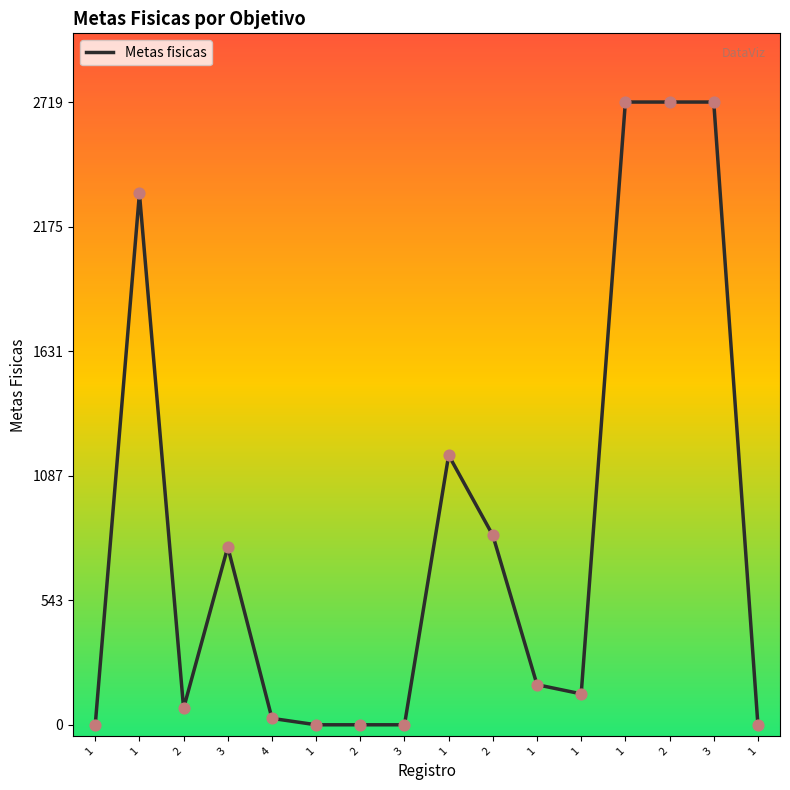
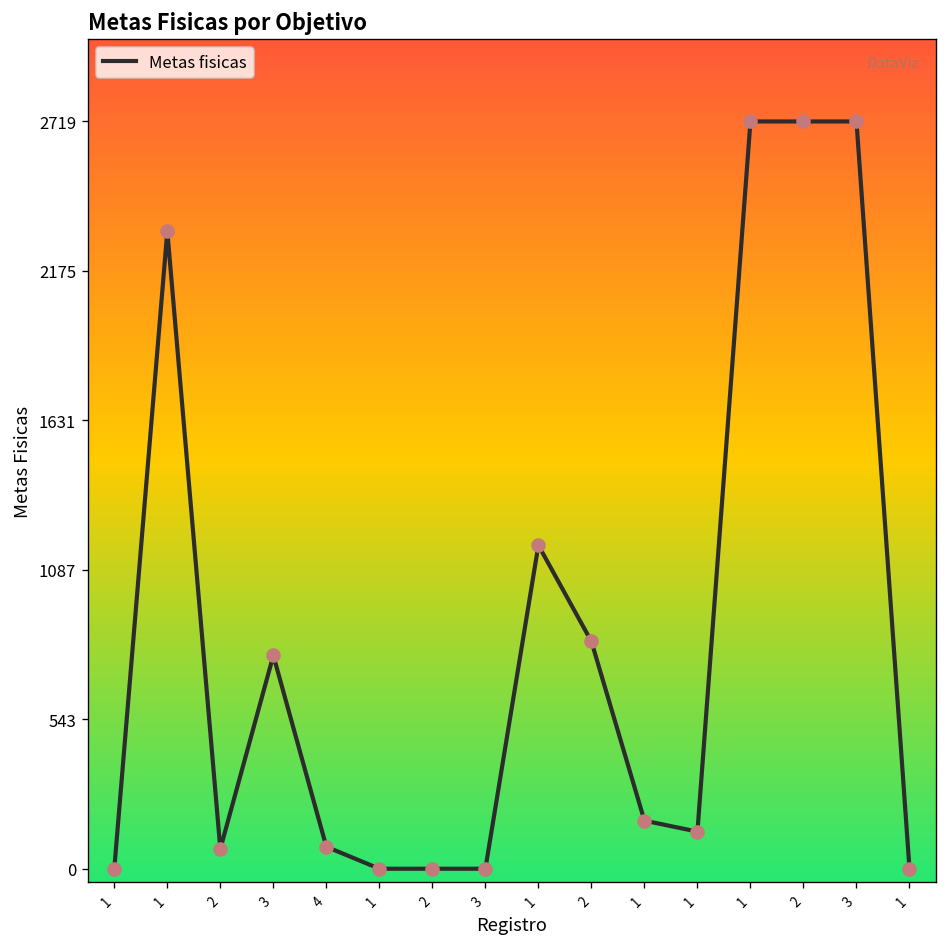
  {
-   "4": 30
+   "4": 80
  }
